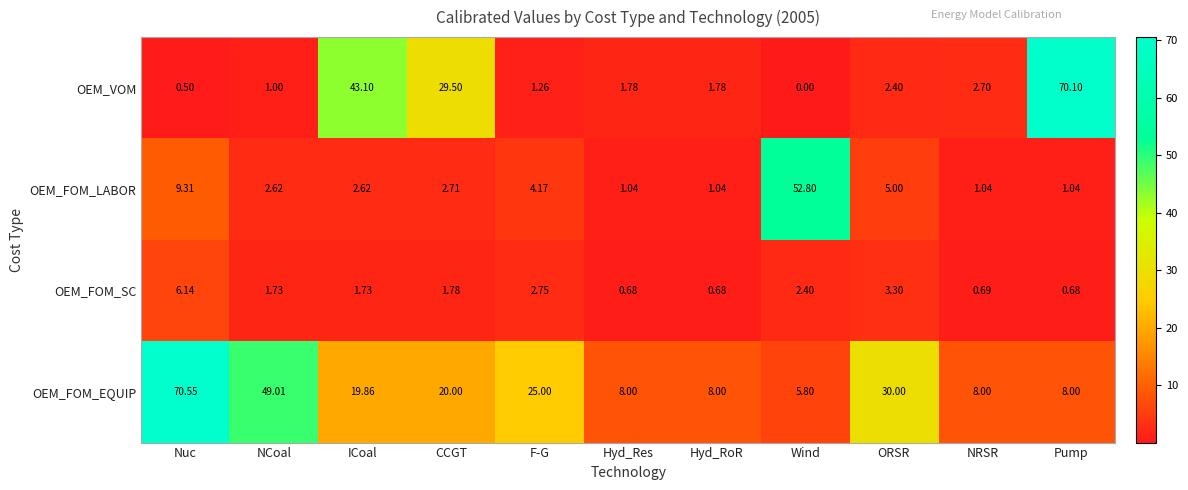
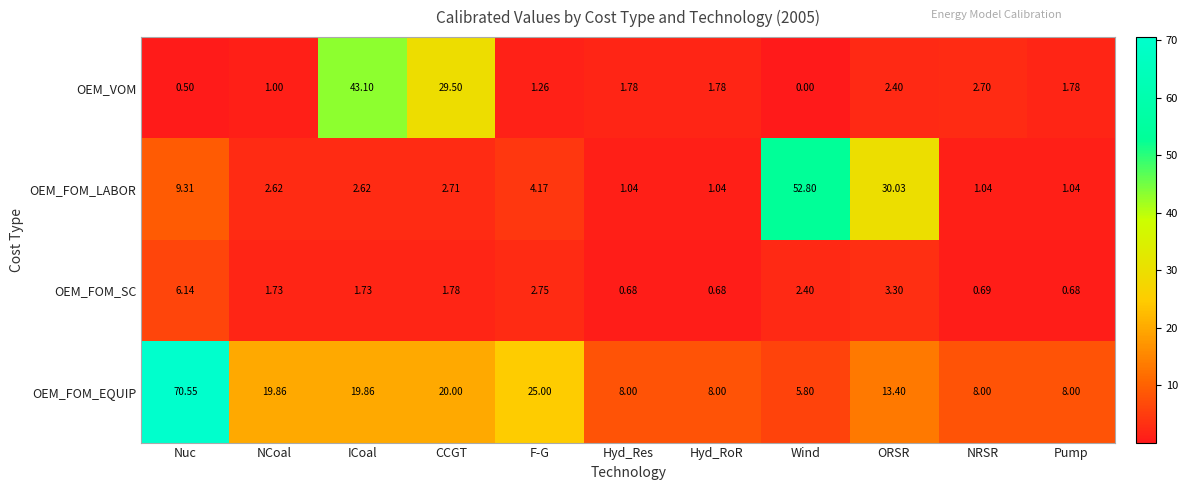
  {
    "OEM_VOM": {
      "Nuc": 0.50,
      "NCoal": 1.00,
      "ICoal": 43.10,
      "CCGT": 29.50,
      "F-G": 1.26,
      "Hyd_Res": 1.78,
      "Hyd_RoR": 1.78,
      "Wind": 0.00,
      "ORSR": 2.40,
      "NRSR": 2.70,
-     "Pump": 70.10
+     "Pump": 1.78
    },
    "OEM_FOM_LABOR": {
      "Nuc": 9.31,
      "NCoal": 2.62,
      "ICoal": 2.62,
      "CCGT": 2.71,
      "F-G": 4.17,
      "Hyd_Res": 1.04,
      "Hyd_RoR": 1.04,
      "Wind": 52.80,
-     "ORSR": 5.00,
+     "ORSR": 30.03,
      "NRSR": 1.04,
      "Pump": 1.04
    },
    "OEM_FOM_SC": {
      "Nuc": 6.14,
      "NCoal": 1.73,
      "ICoal": 1.73,
      "CCGT": 1.78,
      "F-G": 2.75,
      "Hyd_Res": 0.68,
      "Hyd_RoR": 0.68,
      "Wind": 2.40,
      "ORSR": 3.30,
      "NRSR": 0.69,
      "Pump": 0.68
    },
    "OEM_FOM_EQUIP": {
      "Nuc": 70.55,
-     "NCoal": 49.01,
+     "NCoal": 19.86,
      "ICoal": 19.86,
      "CCGT": 20.00,
      "F-G": 25.00,
      "Hyd_Res": 8.00,
      "Hyd_RoR": 8.00,
      "Wind": 5.80,
-     "ORSR": 30.00,
+     "ORSR": 13.40,
      "NRSR": 8.00,
      "Pump": 8.00
    }
  }
